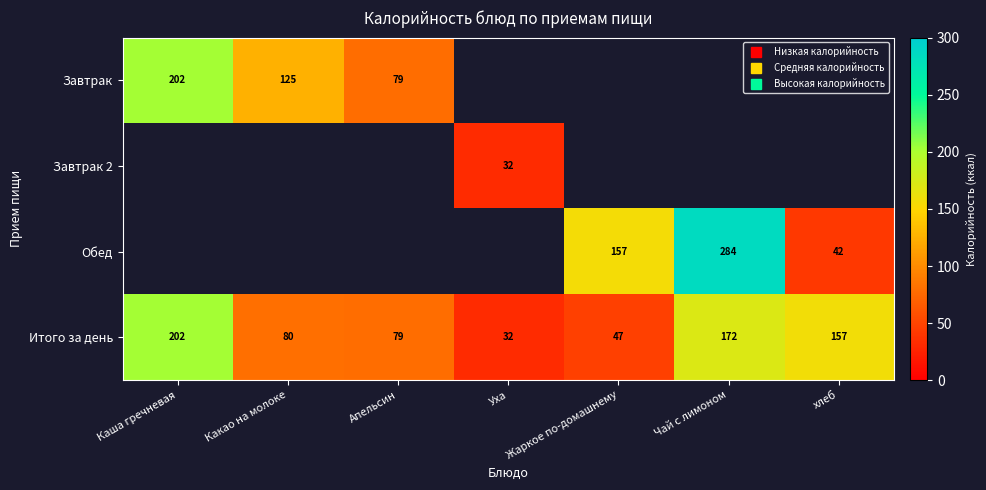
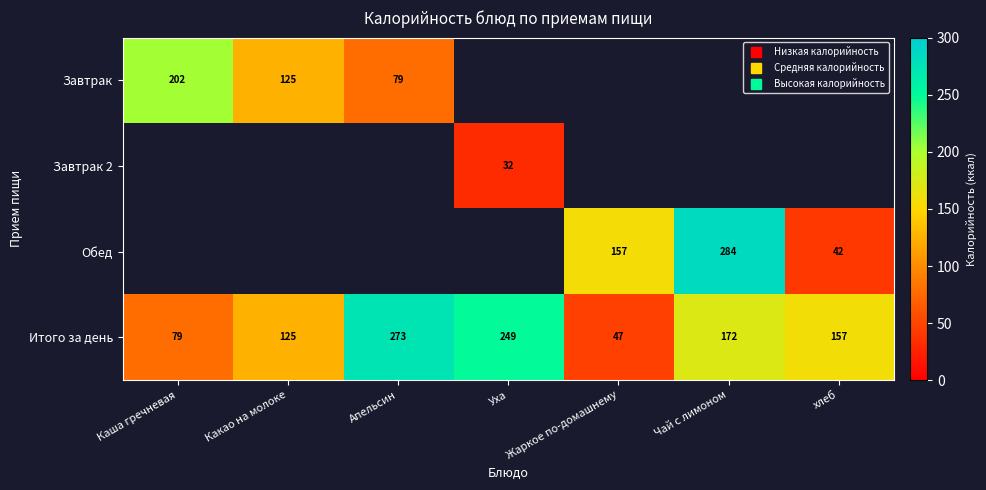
  {
    "Завтрак": {
      "Каша гречневая": 202,
      "Какао на молоке": 125,
      "Апельсин": 79
    },
    "Завтрак 2": {
      "Уха": 32
    },
    "Обед": {
      "Жаркое по-домашнему": 157,
      "Чай с лимоном": 284,
      "хлеб": 42
    },
    "Итого за день": {
-     "Каша гречневая": 202,
-     "Какао на молоке": 80,
-     "Апельсин": 79,
-     "Уха": 32,
+     "Каша гречневая": 79,
+     "Какао на молоке": 125,
+     "Апельсин": 273,
+     "Уха": 249,
      "Жаркое по-домашнему": 47,
      "Чай с лимоном": 172,
      "хлеб": 157
    }
  }
